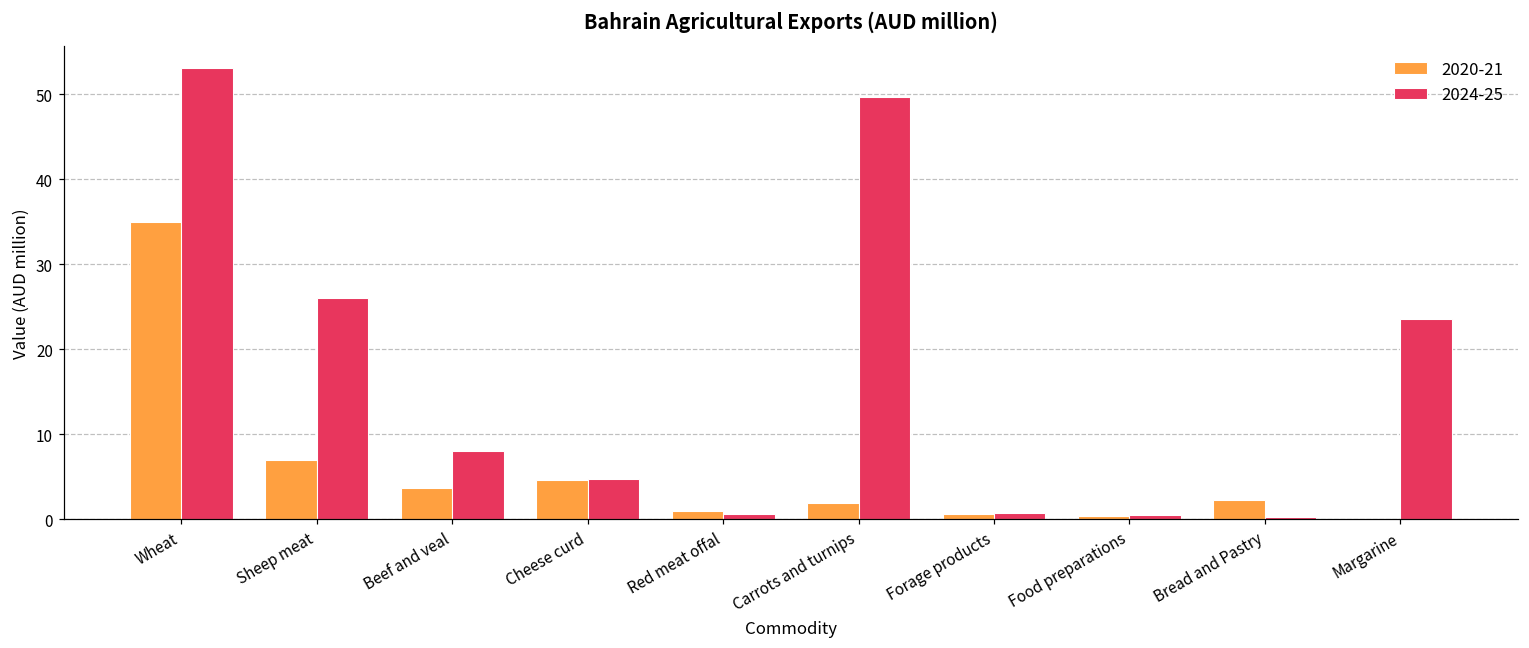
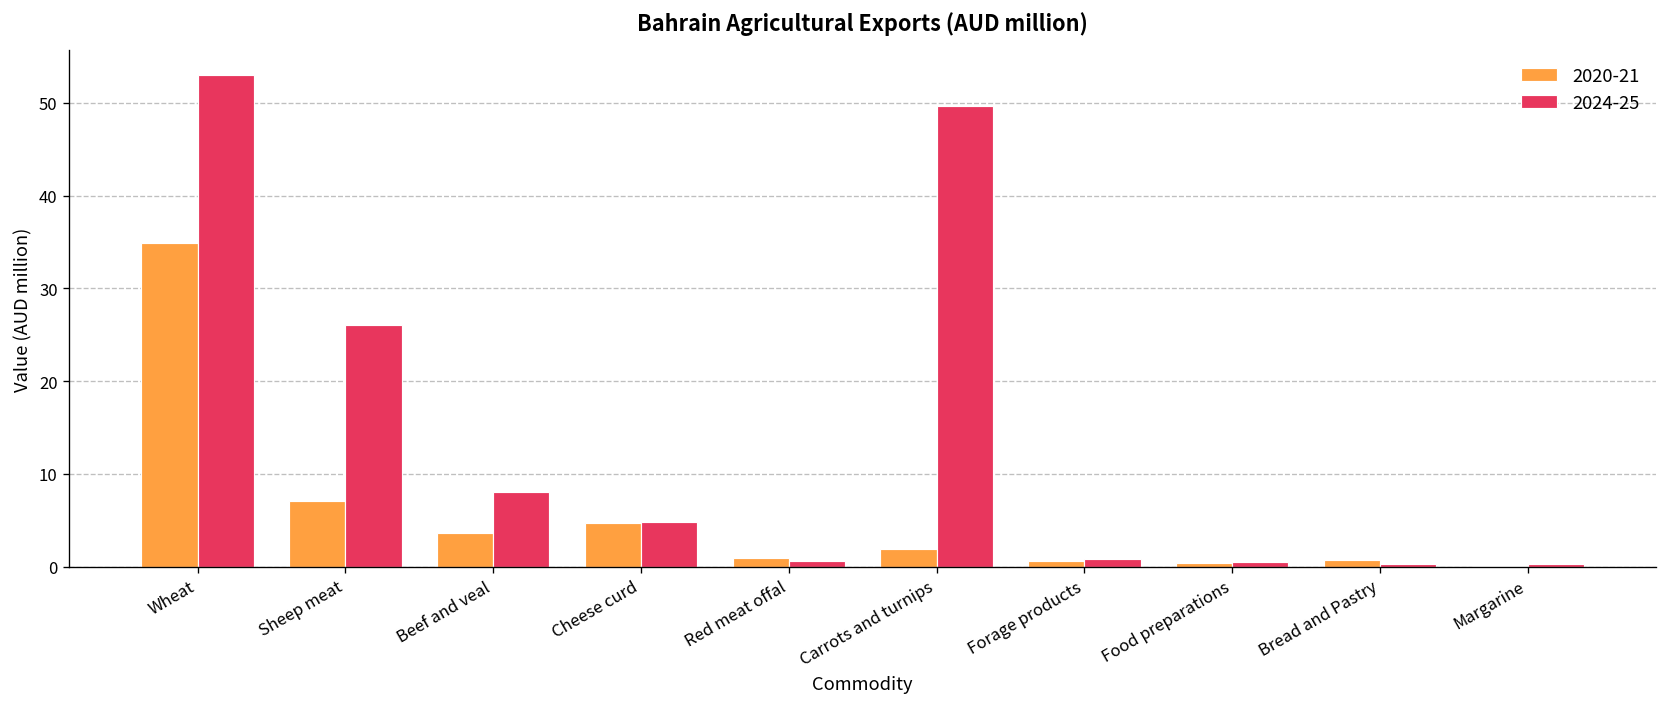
  {
    "2020-21": {
      "Wheat": 35,
      "Sheep meat": 7,
      "Beef and veal": 4,
      "Cheese curd": 5,
      "Red meat offal": 1,
      "Carrots and turnips": 2,
      "Forage products": 1,
      "Food preparations": 0,
-     "Bread and Pastry": 2
+     "Bread and Pastry": 1
    },
    "2024-25": {
      "Wheat": 53,
      "Sheep meat": 26,
      "Beef and veal": 8,
      "Cheese curd": 5,
      "Red meat offal": 1,
      "Carrots and turnips": 50,
      "Forage products": 1,
      "Food preparations": 0,
-     "Margarine": 24
+     "Margarine": 0
    }
  }
